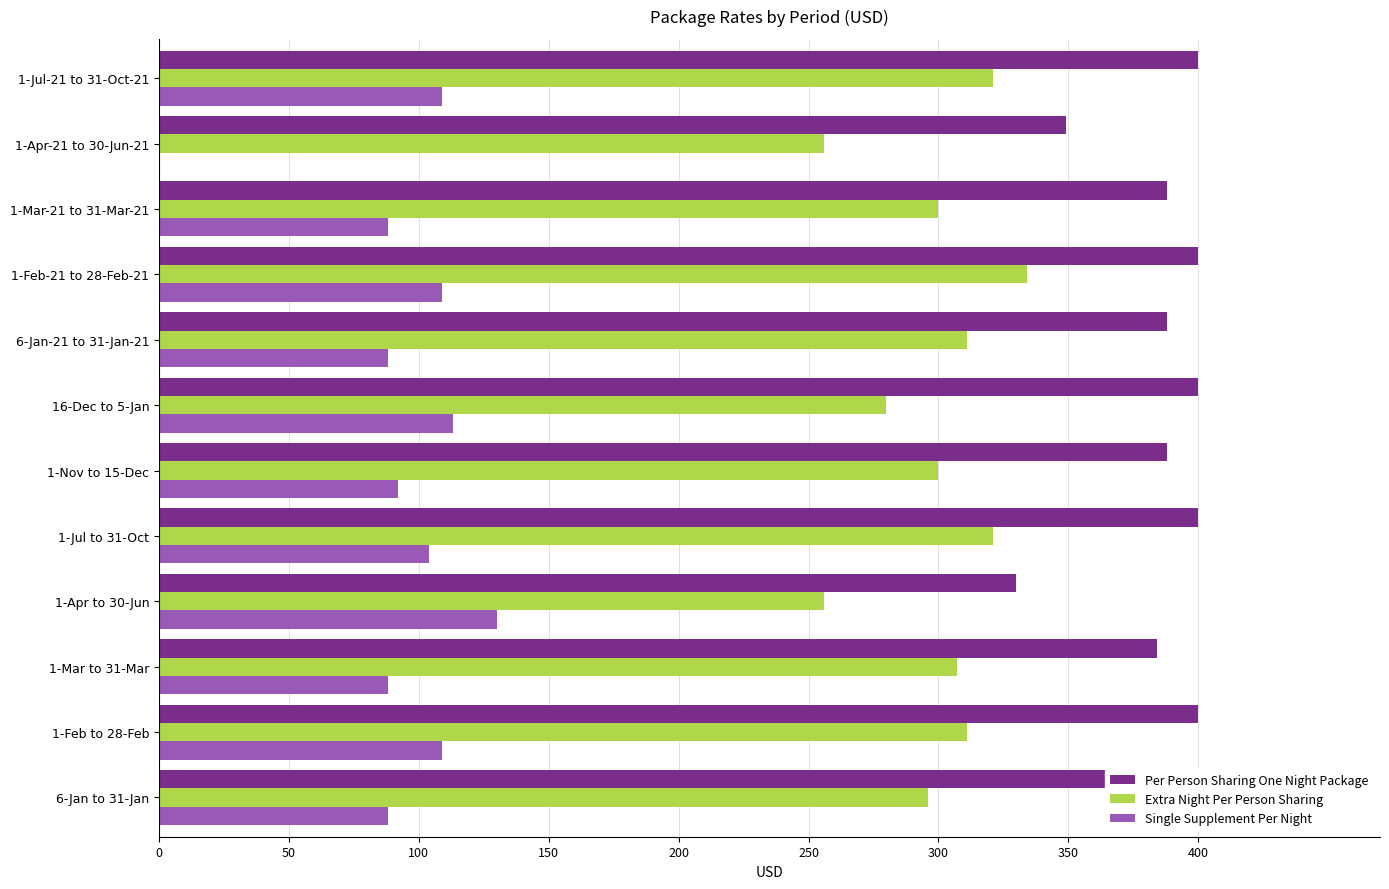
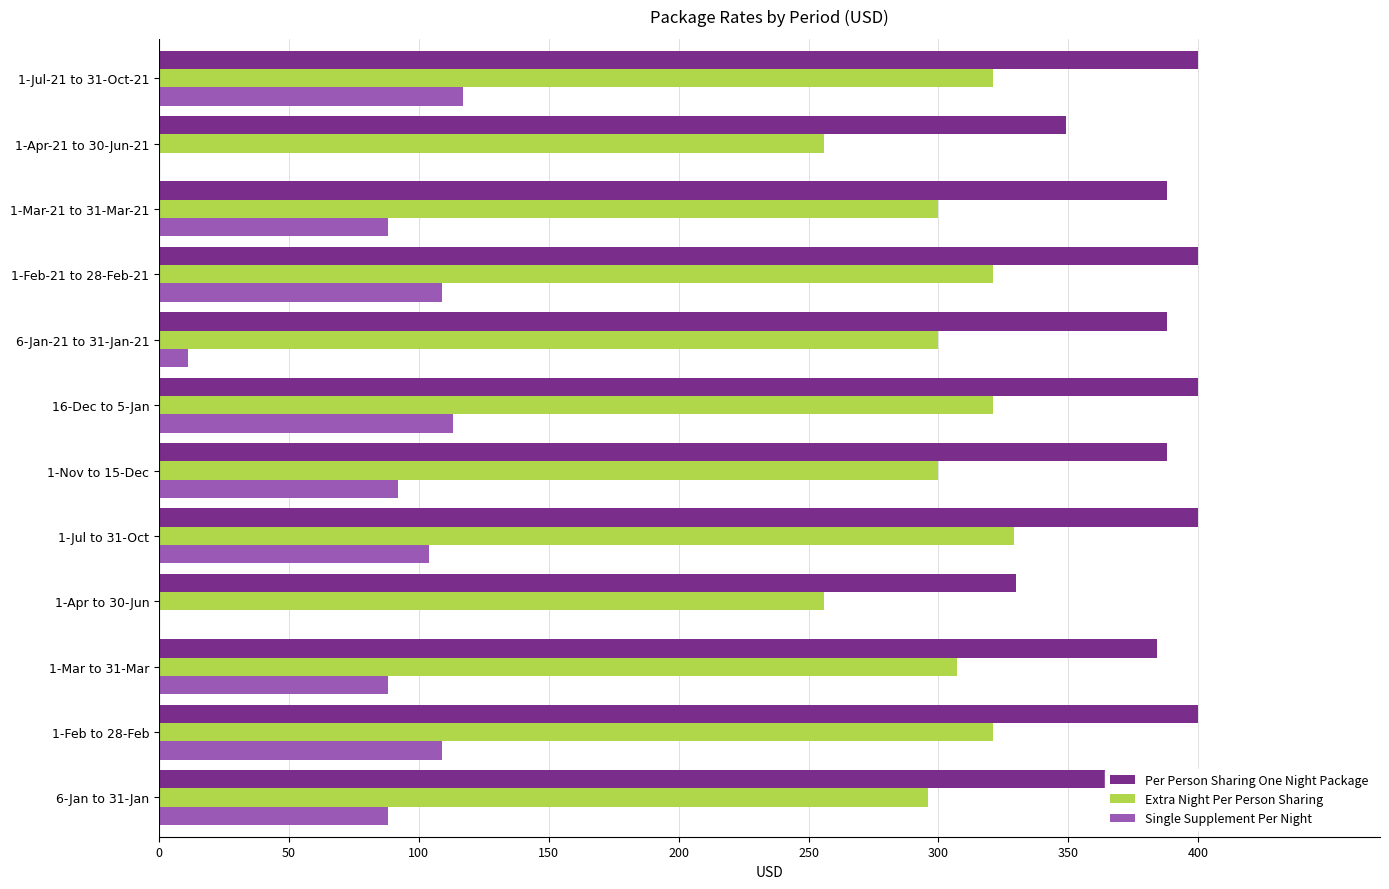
  {
    "Per Person Sharing One Night Package": {
      "1-Jul-21 to 31-Oct-21": 400,
      "1-Apr-21 to 30-Jun-21": 349,
      "1-Mar-21 to 31-Mar-21": 388,
      "1-Feb-21 to 28-Feb-21": 400,
      "6-Jan-21 to 31-Jan-21": 388,
      "16-Dec to 5-Jan": 400,
      "1-Nov to 15-Dec": 388,
      "1-Jul to 31-Oct": 400,
      "1-Apr to 30-Jun": 330,
      "1-Mar to 31-Mar": 384,
      "1-Feb to 28-Feb": 400
    },
    "Extra Night Per Person Sharing": {
      "1-Jul-21 to 31-Oct-21": 321,
      "1-Apr-21 to 30-Jun-21": 256,
      "1-Mar-21 to 31-Mar-21": 300,
-     "1-Feb-21 to 28-Feb-21": 334,
-     "6-Jan-21 to 31-Jan-21": 311,
-     "16-Dec to 5-Jan": 280,
+     "1-Feb-21 to 28-Feb-21": 321,
+     "6-Jan-21 to 31-Jan-21": 300,
+     "16-Dec to 5-Jan": 321,
      "1-Nov to 15-Dec": 300,
-     "1-Jul to 31-Oct": 321,
+     "1-Jul to 31-Oct": 329,
      "1-Apr to 30-Jun": 256,
      "1-Mar to 31-Mar": 307,
-     "1-Feb to 28-Feb": 311,
+     "1-Feb to 28-Feb": 321,
      "6-Jan to 31-Jan": 296
    },
    "Single Supplement Per Night": {
-     "1-Jul-21 to 31-Oct-21": 109,
+     "1-Jul-21 to 31-Oct-21": 117,
      "1-Apr-21 to 30-Jun-21": 0,
      "1-Mar-21 to 31-Mar-21": 88,
      "1-Feb-21 to 28-Feb-21": 109,
-     "6-Jan-21 to 31-Jan-21": 88,
+     "6-Jan-21 to 31-Jan-21": 11,
      "16-Dec to 5-Jan": 113,
      "1-Nov to 15-Dec": 92,
      "1-Jul to 31-Oct": 104,
-     "1-Apr to 30-Jun": 130,
+     "1-Apr to 30-Jun": 0,
      "1-Mar to 31-Mar": 88,
      "1-Feb to 28-Feb": 109,
      "6-Jan to 31-Jan": 88
    }
  }
